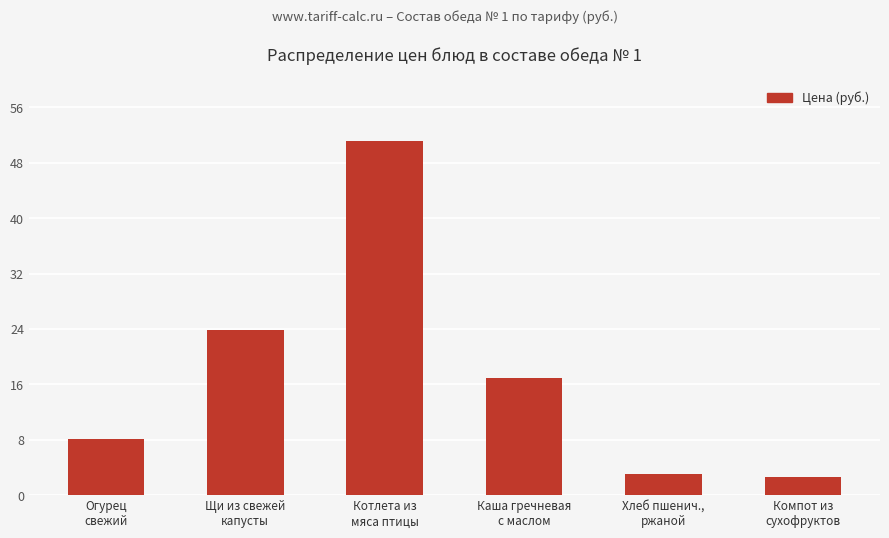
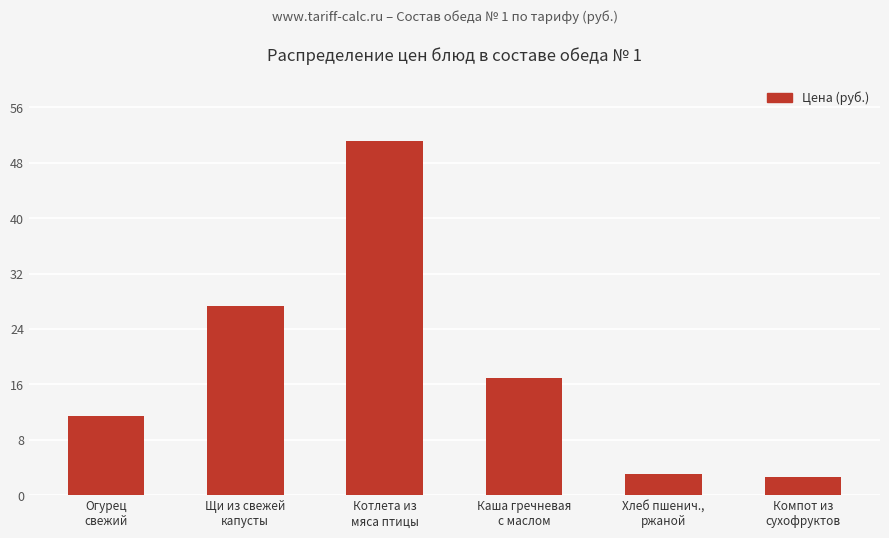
  {
-   "Огурец свежий": 8,
-   "Щи из свежей капусты": 24,
+   "Огурец свежий": 11,
+   "Щи из свежей капусты": 27,
    "Котлета из мяса птицы": 51,
    "Каша гречневая с маслом": 17,
    "Хлеб пшенич., ржаной": 3,
    "Компот из сухофруктов": 3
  }
